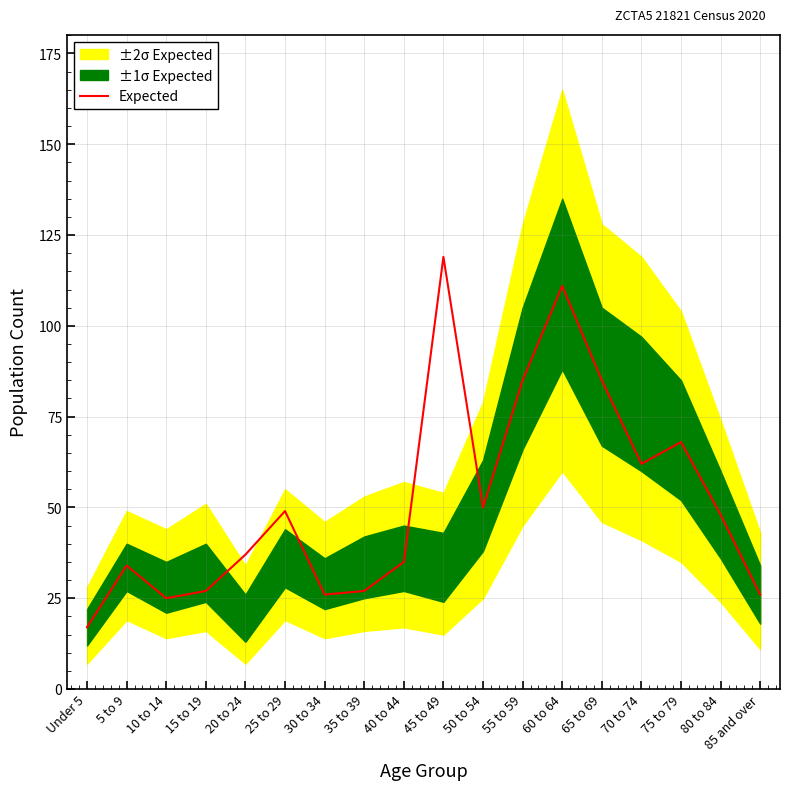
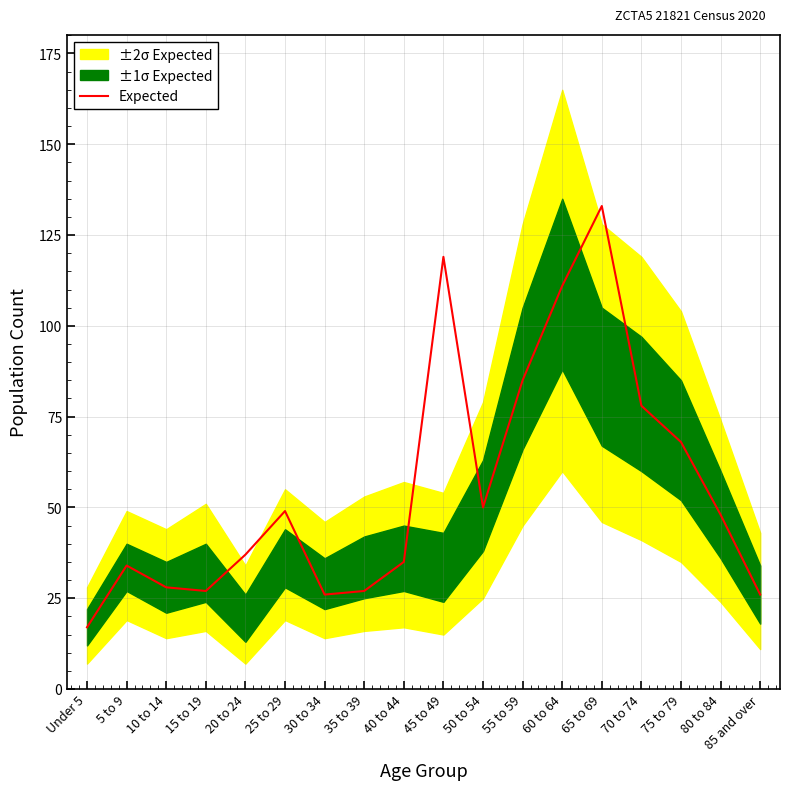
  {
    "Expected": {
      "Under 5": 17,
      "5 to 9": 34,
-     "10 to 14": 25,
+     "10 to 14": 28,
      "15 to 19": 27,
      "20 to 24": 37,
      "25 to 29": 49,
      "30 to 34": 26,
      "35 to 39": 27,
      "40 to 44": 35,
      "45 to 49": 119,
      "50 to 54": 50,
      "55 to 59": 85,
      "60 to 64": 111,
-     "65 to 69": 85,
-     "70 to 74": 62,
+     "65 to 69": 133,
+     "70 to 74": 78,
      "75 to 79": 68,
      "80 to 84": 48,
      "85 and over": 26
    }
  }
